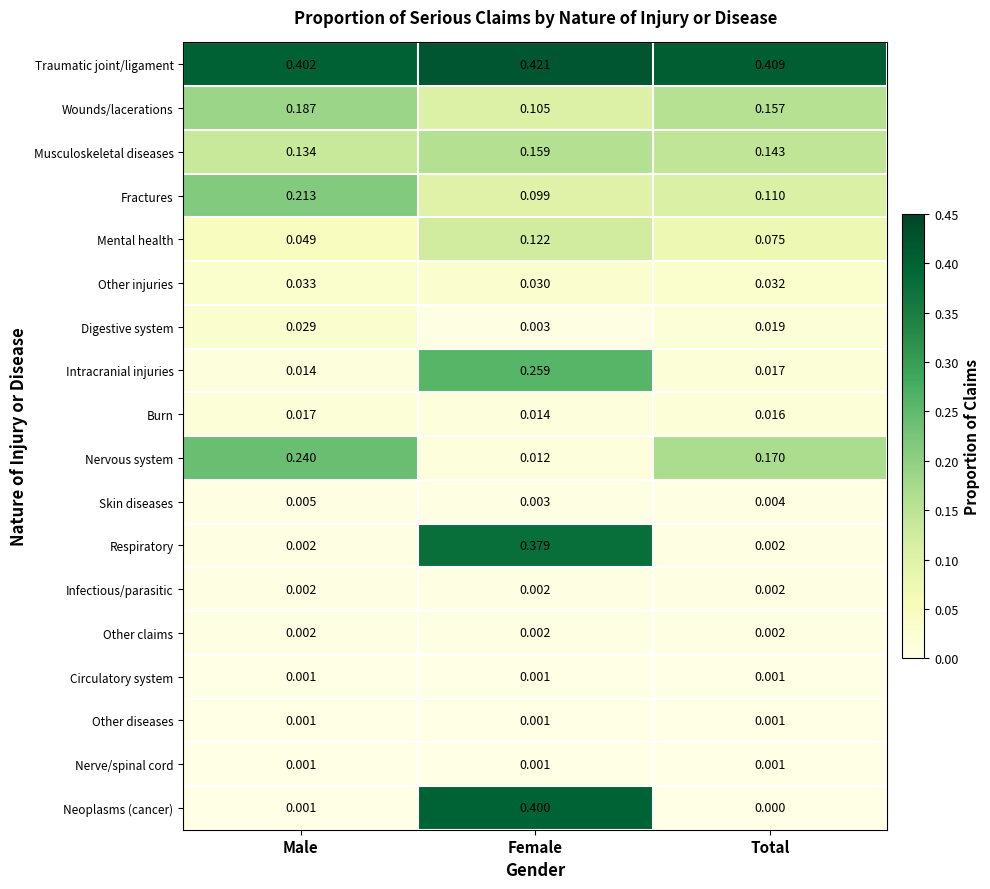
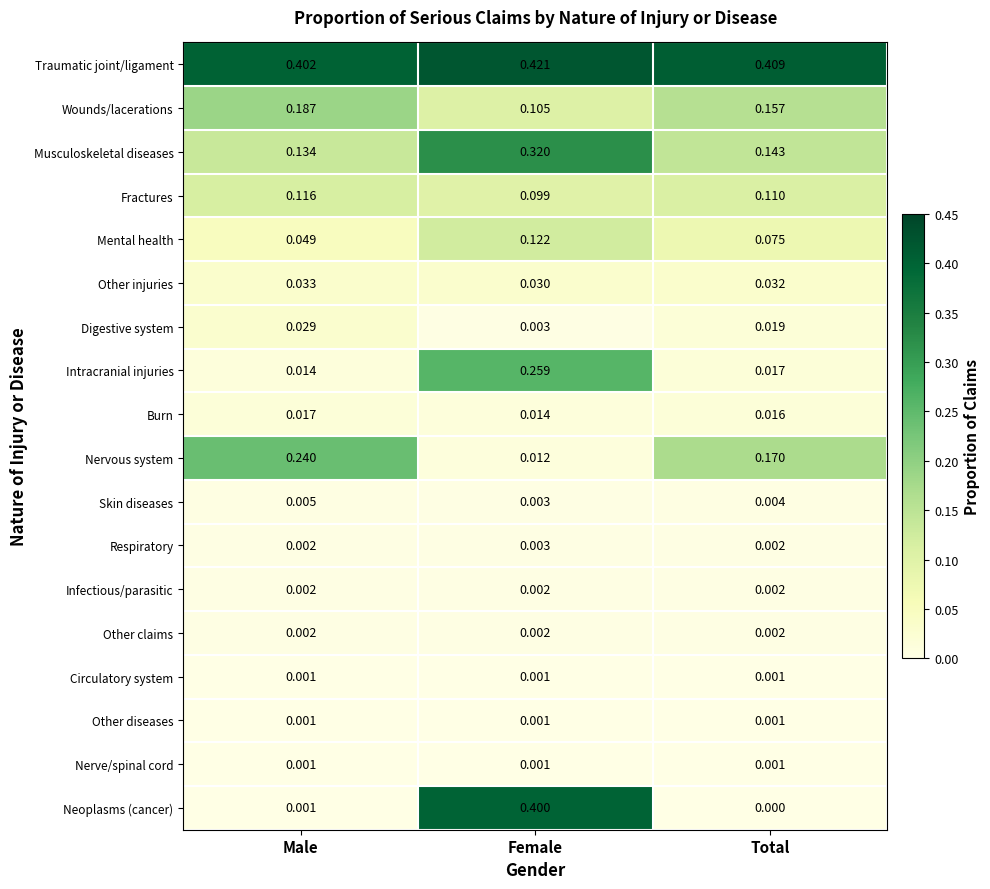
  {
    "Traumatic joint/ligament": {
      "Male": 0.402,
      "Female": 0.421,
      "Total": 0.409
    },
    "Wounds/lacerations": {
      "Male": 0.187,
      "Female": 0.105,
      "Total": 0.157
    },
    "Musculoskeletal diseases": {
      "Male": 0.134,
-     "Female": 0.159,
+     "Female": 0.320,
      "Total": 0.143
    },
    "Fractures": {
-     "Male": 0.213,
+     "Male": 0.116,
      "Female": 0.099,
      "Total": 0.110
    },
    "Mental health": {
      "Male": 0.049,
      "Female": 0.122,
      "Total": 0.075
    },
    "Other injuries": {
      "Male": 0.033,
      "Female": 0.030,
      "Total": 0.032
    },
    "Digestive system": {
      "Male": 0.029,
      "Female": 0.003,
      "Total": 0.019
    },
    "Intracranial injuries": {
      "Male": 0.014,
      "Female": 0.259,
      "Total": 0.017
    },
    "Burn": {
      "Male": 0.017,
      "Female": 0.014,
      "Total": 0.016
    },
    "Nervous system": {
      "Male": 0.240,
      "Female": 0.012,
      "Total": 0.170
    },
    "Skin diseases": {
      "Male": 0.005,
      "Female": 0.003,
      "Total": 0.004
    },
    "Respiratory": {
      "Male": 0.002,
-     "Female": 0.379,
+     "Female": 0.003,
      "Total": 0.002
    },
    "Infectious/parasitic": {
      "Male": 0.002,
      "Female": 0.002,
      "Total": 0.002
    },
    "Other claims": {
      "Male": 0.002,
      "Female": 0.002,
      "Total": 0.002
    },
    "Circulatory system": {
      "Male": 0.001,
      "Female": 0.001,
      "Total": 0.001
    },
    "Other diseases": {
      "Male": 0.001,
      "Female": 0.001,
      "Total": 0.001
    },
    "Nerve/spinal cord": {
      "Male": 0.001,
      "Female": 0.001,
      "Total": 0.001
    },
    "Neoplasms (cancer)": {
      "Male": 0.001,
      "Female": 0.400,
      "Total": 0.000
    }
  }
